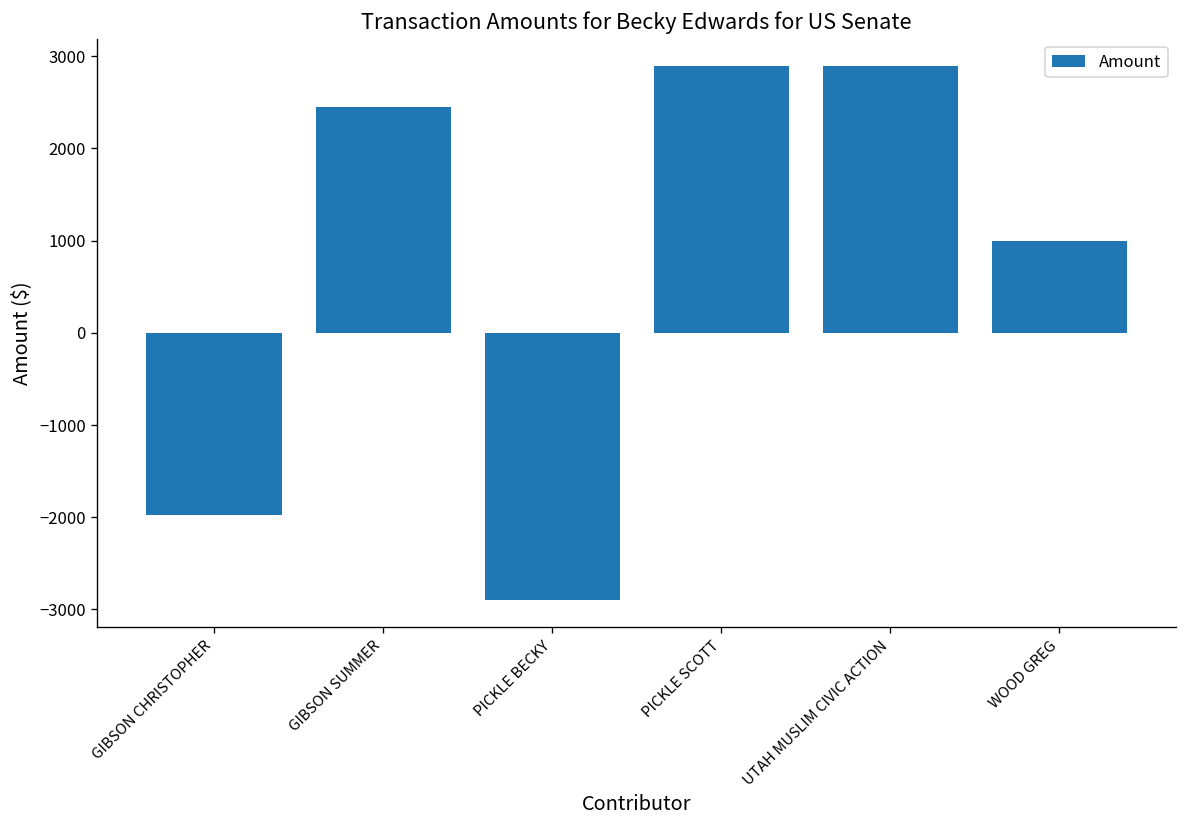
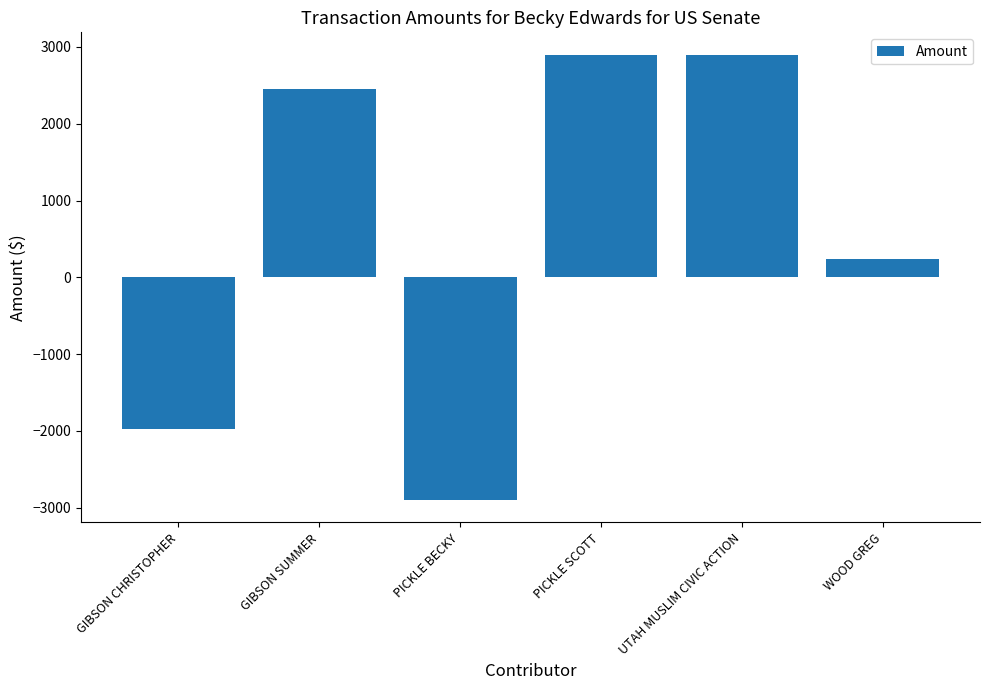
  {
    "GIBSON CHRISTOPHER": -2000,
    "GIBSON SUMMER": 2500,
    "PICKLE BECKY": -2900,
    "PICKLE SCOTT": 2900,
    "UTAH MUSLIM CIVIC ACTION": 2900,
-   "WOOD GREG": 1000
+   "WOOD GREG": 200
  }
